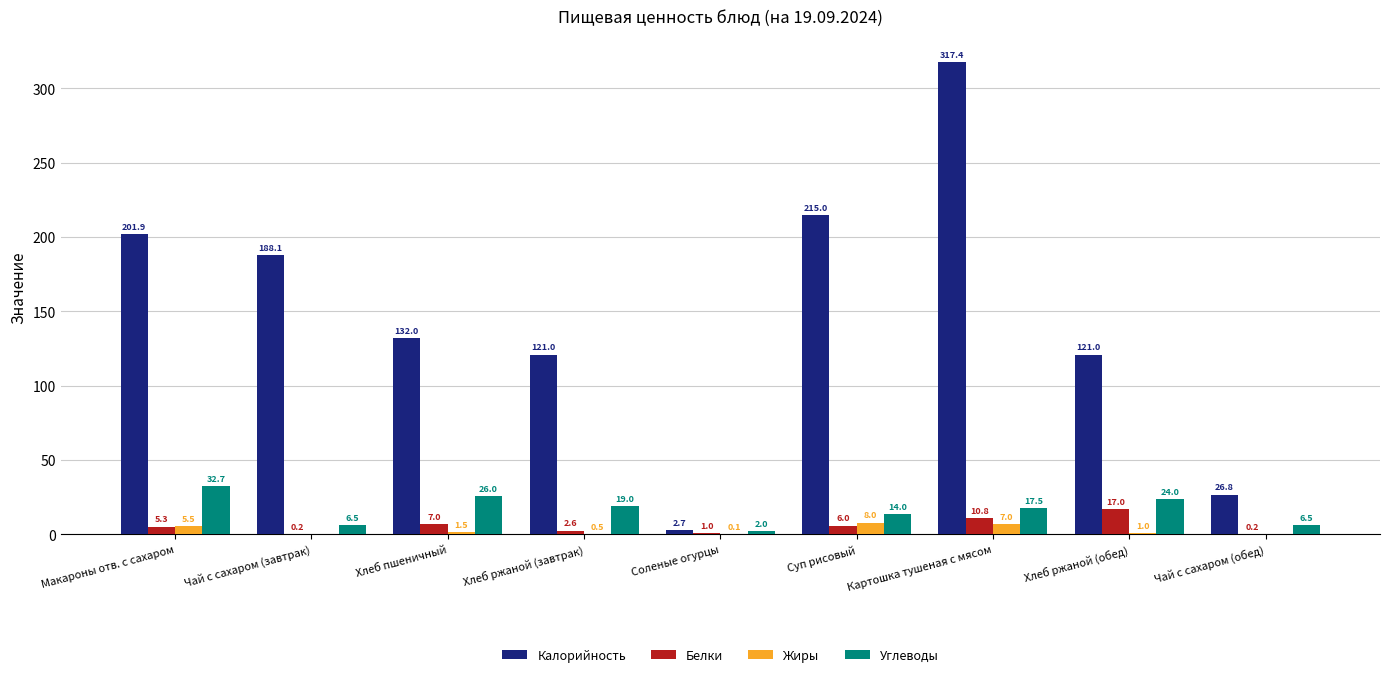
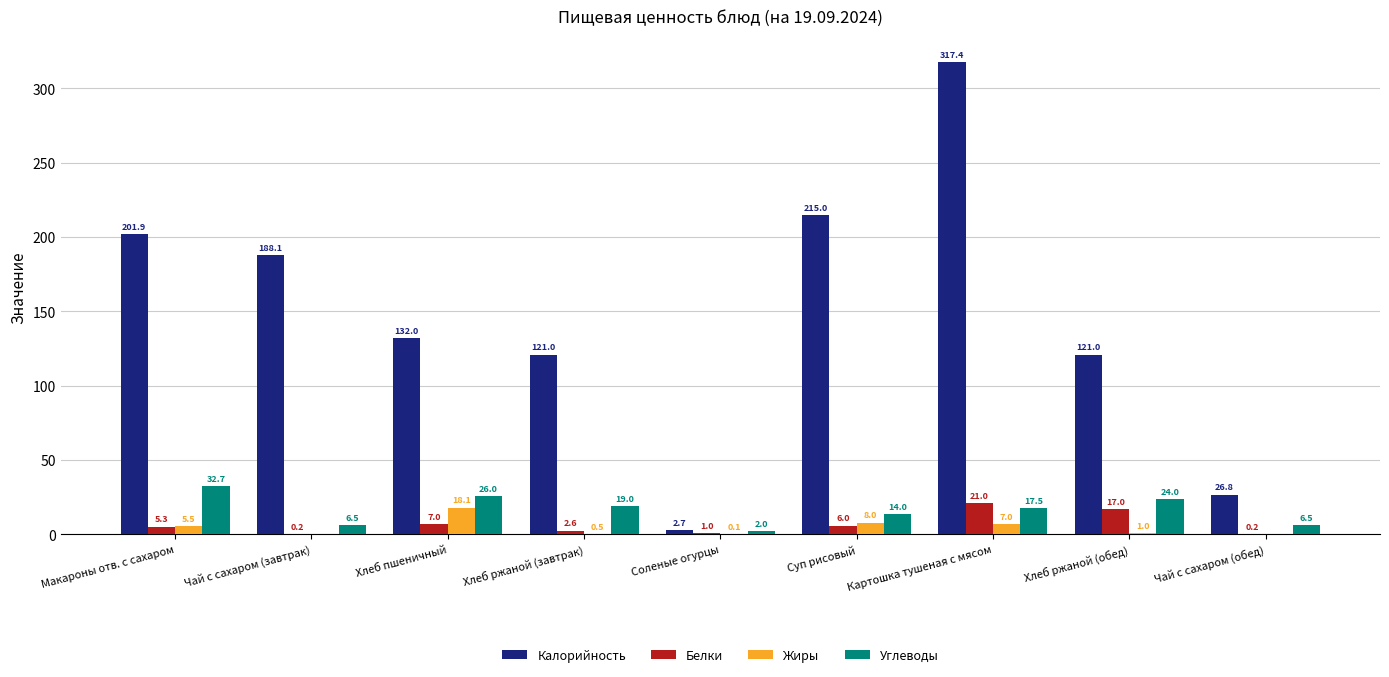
  {
    "Калорийность": {
      "Макароны отв. с сахаром": 201.9,
      "Чай с сахаром (завтрак)": 188.1,
      "Хлеб пшеничный": 132.0,
      "Хлеб ржаной (завтрак)": 121.0,
      "Соленые огурцы": 2.7,
      "Суп рисовый": 215.0,
      "Картошка тушеная с мясом": 317.4,
      "Хлеб ржаной (обед)": 121.0,
      "Чай с сахаром (обед)": 26.8
    },
    "Белки": {
      "Макароны отв. с сахаром": 5.3,
      "Чай с сахаром (завтрак)": 0.2,
      "Хлеб пшеничный": 7.0,
      "Хлеб ржаной (завтрак)": 2.6,
      "Соленые огурцы": 1.0,
      "Суп рисовый": 6.0,
-     "Картошка тушеная с мясом": 10.8,
+     "Картошка тушеная с мясом": 21.0,
      "Хлеб ржаной (обед)": 17.0,
      "Чай с сахаром (обед)": 0.2
    },
    "Жиры": {
      "Макароны отв. с сахаром": 5.5,
-     "Хлеб пшеничный": 1.5,
+     "Хлеб пшеничный": 18.1,
      "Хлеб ржаной (завтрак)": 0.5,
      "Соленые огурцы": 0.1,
      "Суп рисовый": 8.0,
      "Картошка тушеная с мясом": 7.0,
      "Хлеб ржаной (обед)": 1.0
    },
    "Углеводы": {
      "Макароны отв. с сахаром": 32.7,
      "Чай с сахаром (завтрак)": 6.5,
      "Хлеб пшеничный": 26.0,
      "Хлеб ржаной (завтрак)": 19.0,
      "Соленые огурцы": 2.0,
      "Суп рисовый": 14.0,
      "Картошка тушеная с мясом": 17.5,
      "Хлеб ржаной (обед)": 24.0,
      "Чай с сахаром (обед)": 6.5
    }
  }
